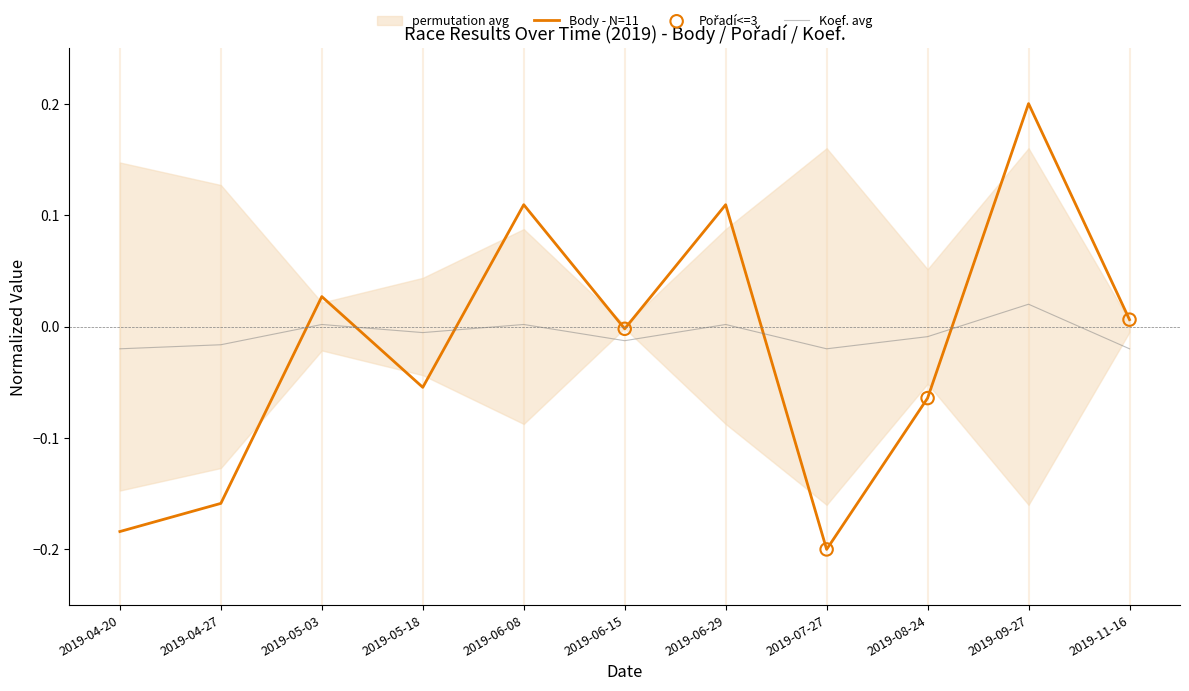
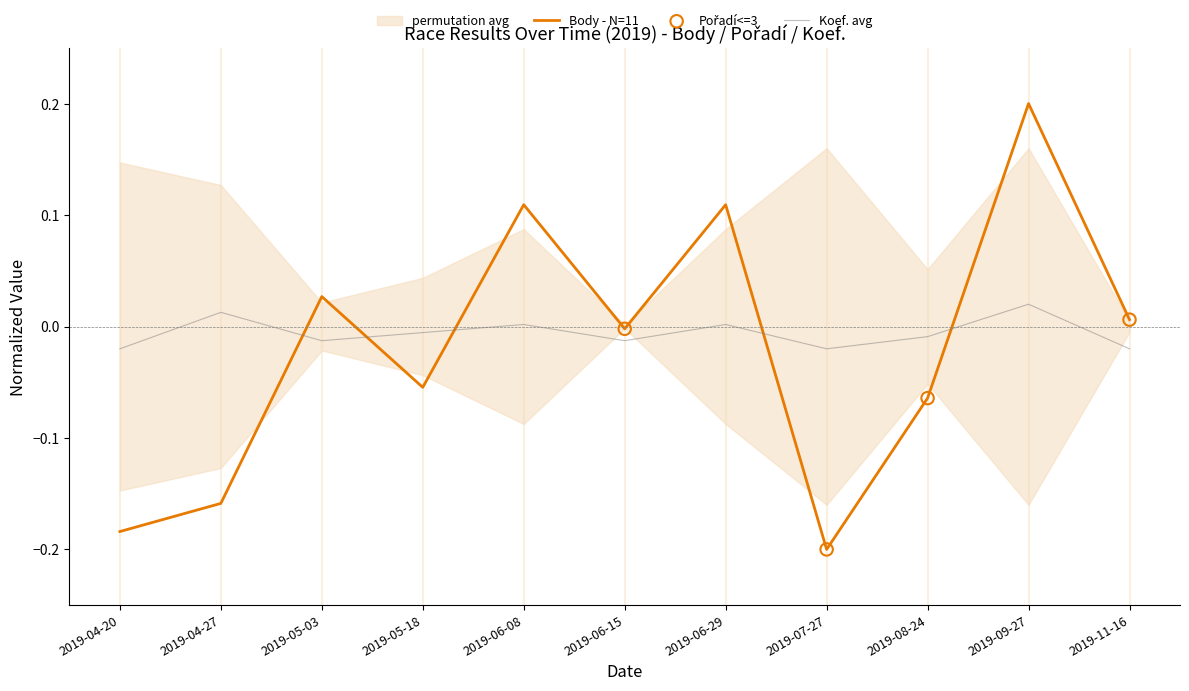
  {
    "Body - N=11": {
      "2019-04-20": -0.184,
      "2019-04-27": -0.159,
      "2019-05-03": 0.027,
      "2019-05-18": -0.055,
      "2019-06-08": 0.109,
      "2019-06-29": 0.109,
      "2019-09-27": 0.200
    },
    "Koef. avg": {
      "2019-04-20": -0.020,
-     "2019-04-27": -0.016,
-     "2019-05-03": 0.002,
+     "2019-04-27": 0.013,
+     "2019-05-03": -0.013,
      "2019-05-18": -0.005,
      "2019-06-08": 0.002,
      "2019-06-15": -0.013,
      "2019-06-29": 0.002,
      "2019-07-27": -0.020,
      "2019-08-24": -0.009,
      "2019-09-27": 0.020,
      "2019-11-16": -0.020
    }
  }
